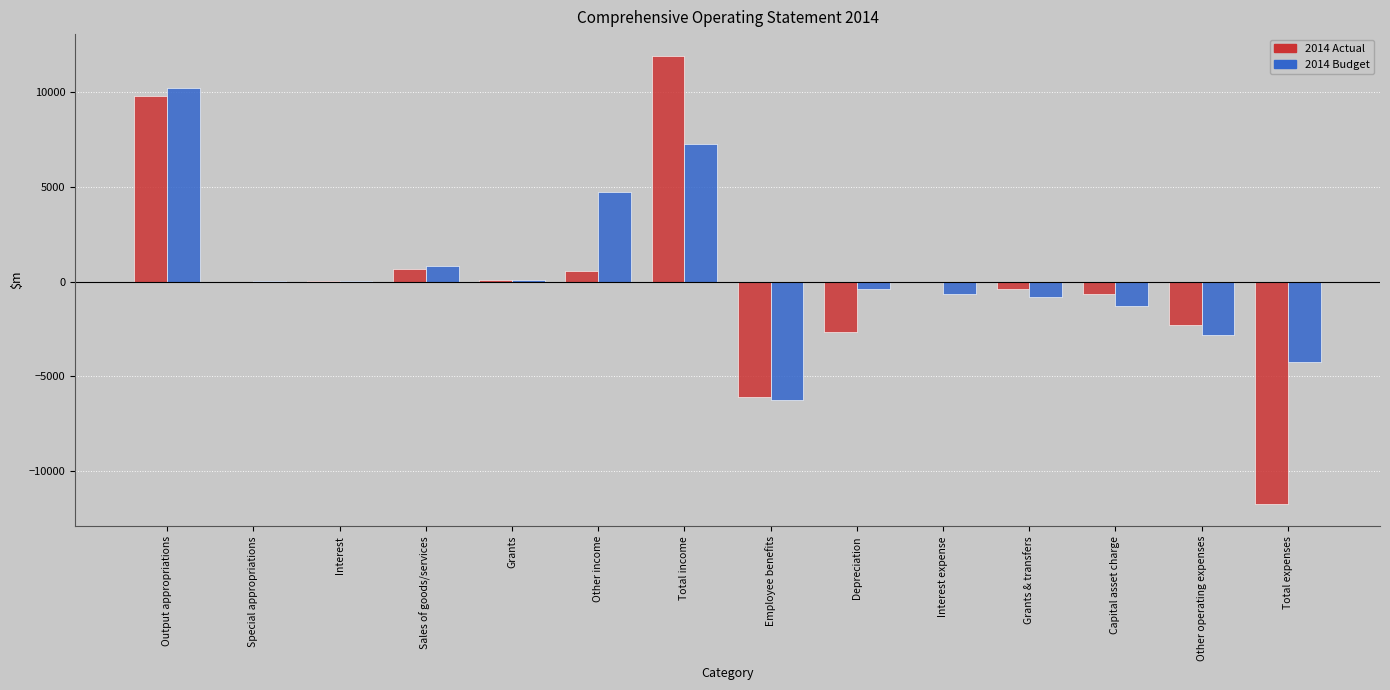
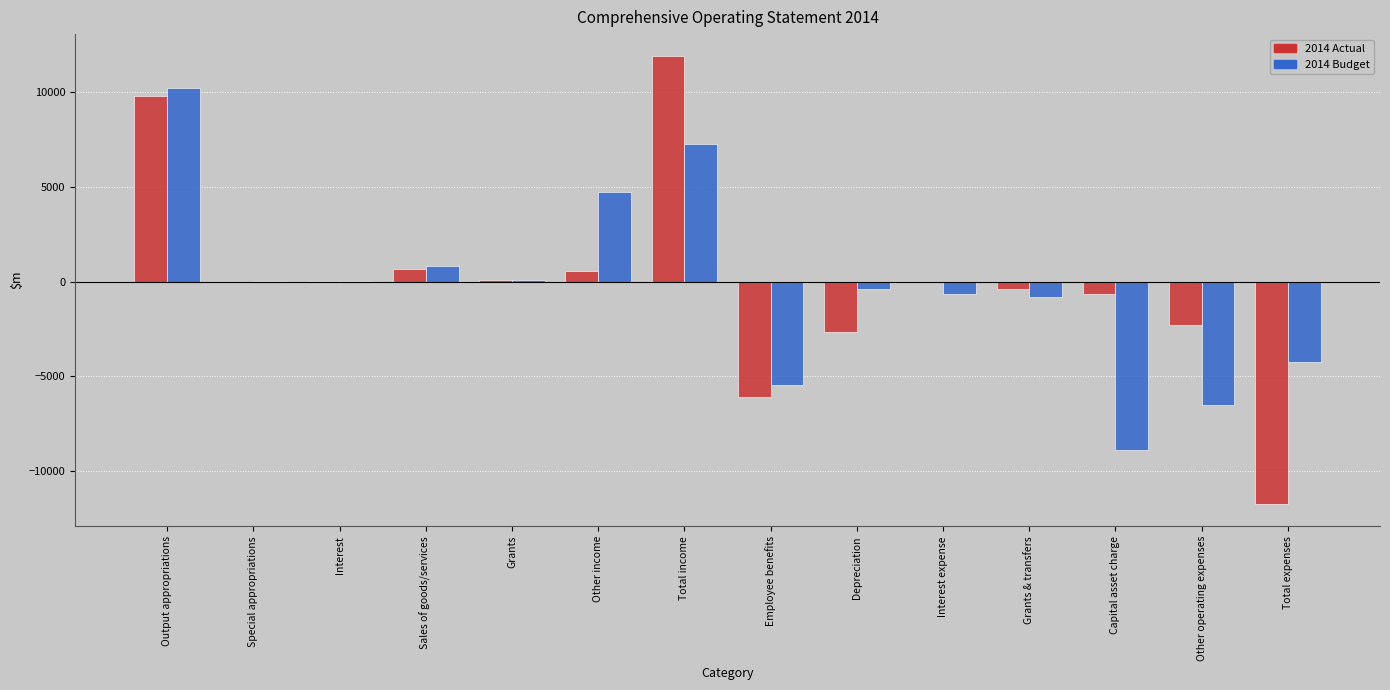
  {
    "2014 Actual": {
      "Output appropriations": 9800,
      "Sales of goods/services": 700,
      "Other income": 500,
      "Total income": 11900,
      "Employee benefits": -6100,
      "Depreciation": -2700,
      "Grants & transfers": -400,
      "Capital asset charge": -700,
      "Other operating expenses": -2300,
      "Total expenses": -11700
    },
    "2014 Budget": {
      "Output appropriations": 10200,
      "Sales of goods/services": 800,
      "Other income": 4700,
      "Total income": 7300,
-     "Employee benefits": -6200,
+     "Employee benefits": -5400,
      "Depreciation": -400,
      "Interest expense": -600,
      "Grants & transfers": -800,
-     "Capital asset charge": -1300,
-     "Other operating expenses": -2800,
+     "Capital asset charge": -8900,
+     "Other operating expenses": -6500,
      "Total expenses": -4200
    }
  }
